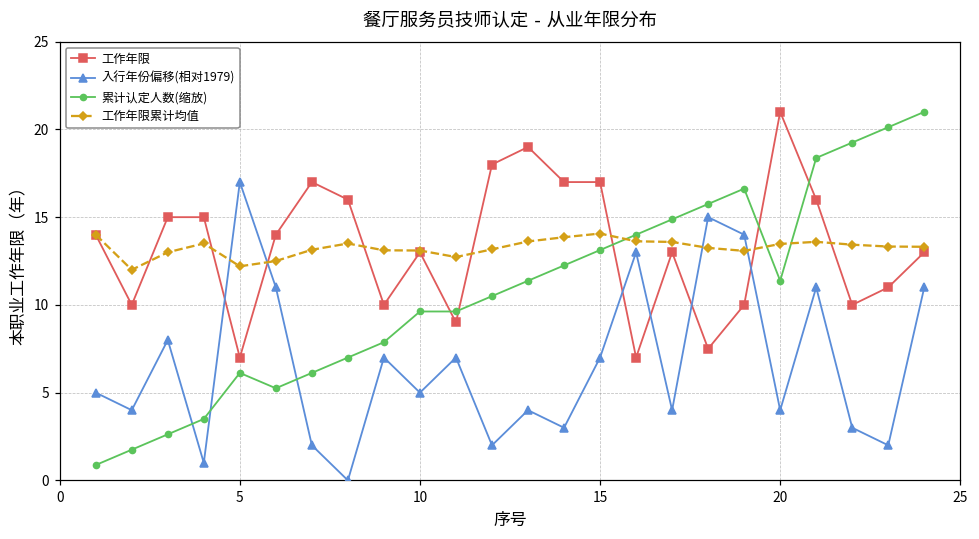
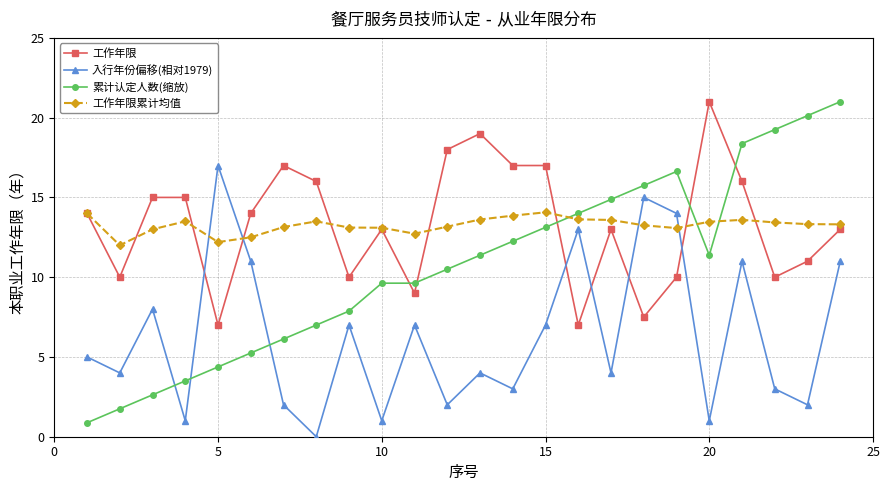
  {
    "工作年限": {
      "5": 7.0,
      "15": 17.0,
      "20": 21.0
    },
    "入行年份偏移(相对1979)": {
      "5": 17.0,
-     "10": 5.0,
+     "10": 1.0,
      "15": 7.0,
-     "20": 4.0
+     "20": 1.0
    },
    "累计认定人数(缩放)": {
-     "5": 6.1,
+     "5": 4.4,
      "10": 9.6,
      "15": 13.1,
      "20": 11.4
    },
    "工作年限累计均值": {
      "5": 12.2,
      "15": 14.1,
      "20": 13.5
    }
  }
